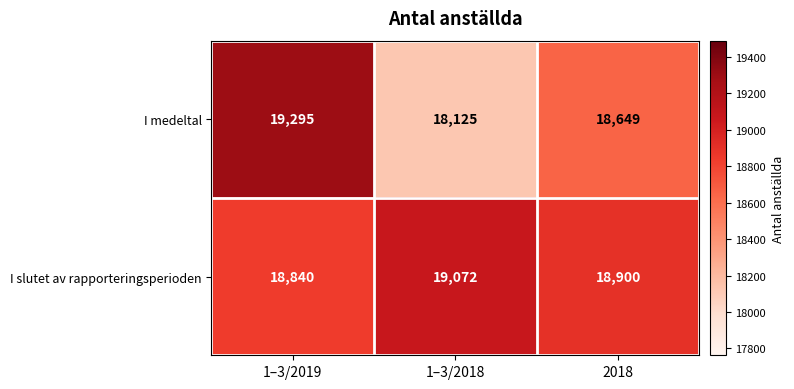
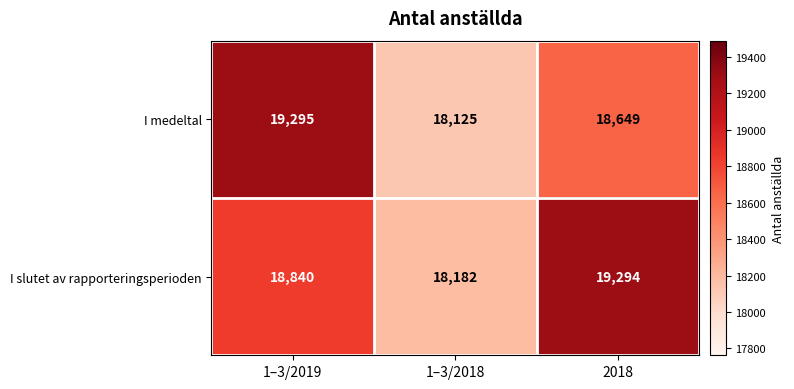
  {
    "I medeltal": {
      "1–3/2019": "19,295",
      "1–3/2018": "18,125",
      "2018": "18,649"
    },
    "I slutet av rapporteringsperioden": {
      "1–3/2019": "18,840",
-     "1–3/2018": "19,072",
-     "2018": "18,900"
+     "1–3/2018": "18,182",
+     "2018": "19,294"
    }
  }
